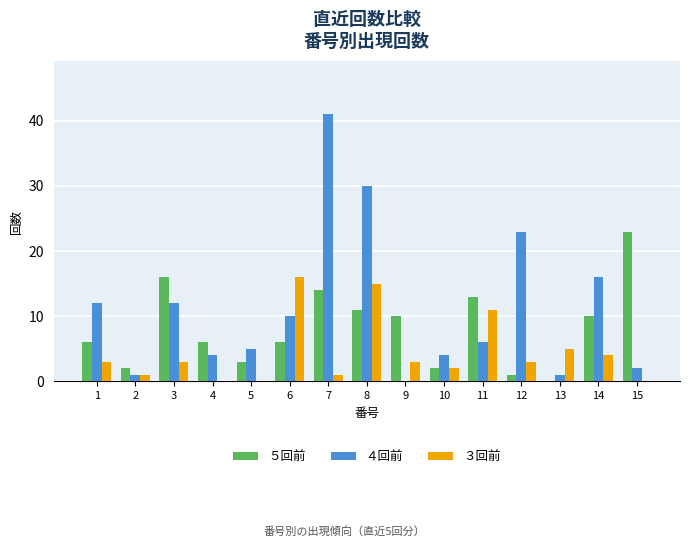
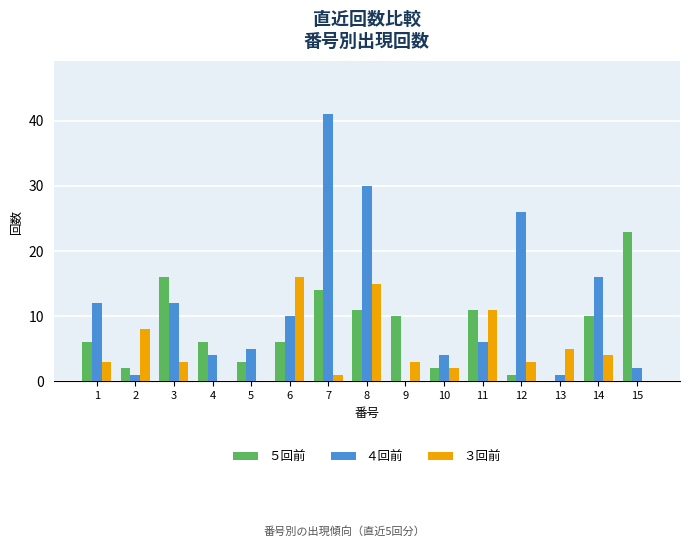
  {
    "５回前": {
      "1": 6,
      "2": 2,
      "3": 16,
      "4": 6,
      "5": 3,
      "6": 6,
      "7": 14,
      "8": 11,
      "9": 10,
      "10": 2,
-     "11": 13,
+     "11": 11,
      "12": 1,
      "13": 0,
      "14": 10,
      "15": 23
    },
    "４回前": {
      "1": 12,
      "2": 1,
      "3": 12,
      "4": 4,
      "5": 5,
      "6": 10,
      "7": 41,
      "8": 30,
      "9": 0,
      "10": 4,
      "11": 6,
-     "12": 23,
+     "12": 26,
      "13": 1,
      "14": 16,
      "15": 2
    },
    "３回前": {
      "1": 3,
-     "2": 1,
+     "2": 8,
      "3": 3,
      "4": 0,
      "5": 0,
      "6": 16,
      "7": 1,
      "8": 15,
      "9": 3,
      "10": 2,
      "11": 11,
      "12": 3,
      "13": 5,
      "14": 4,
      "15": 0
    }
  }
